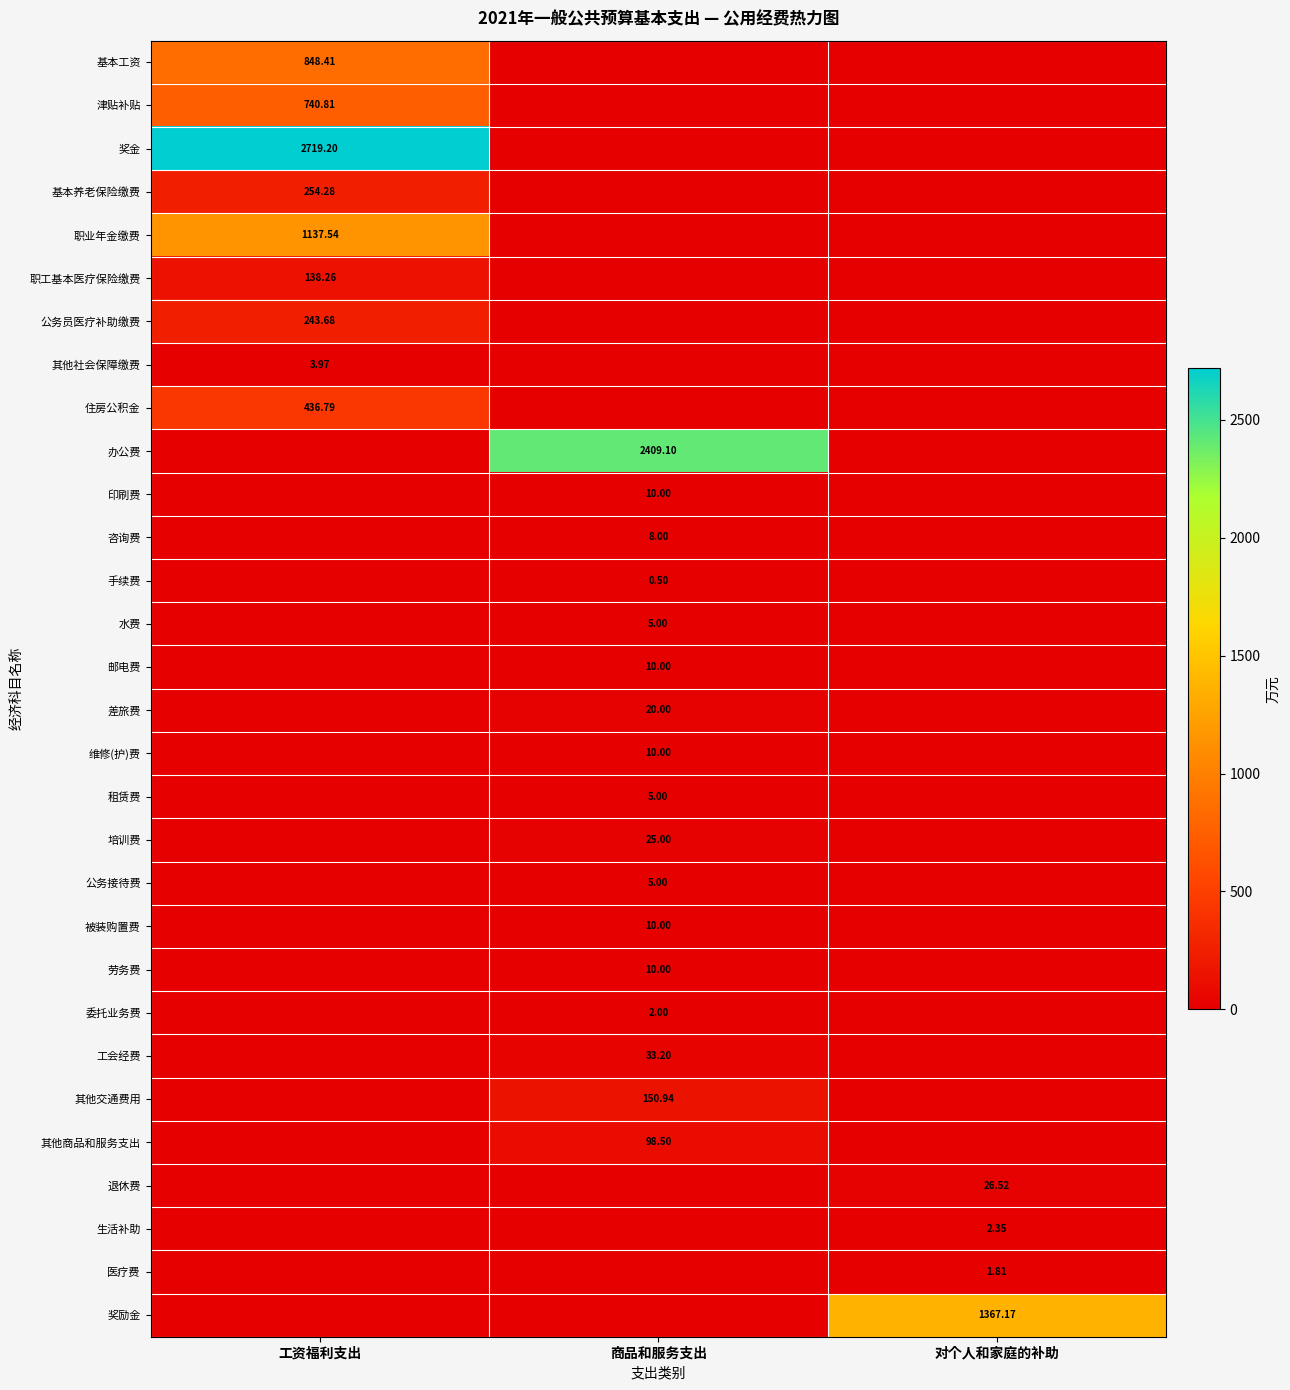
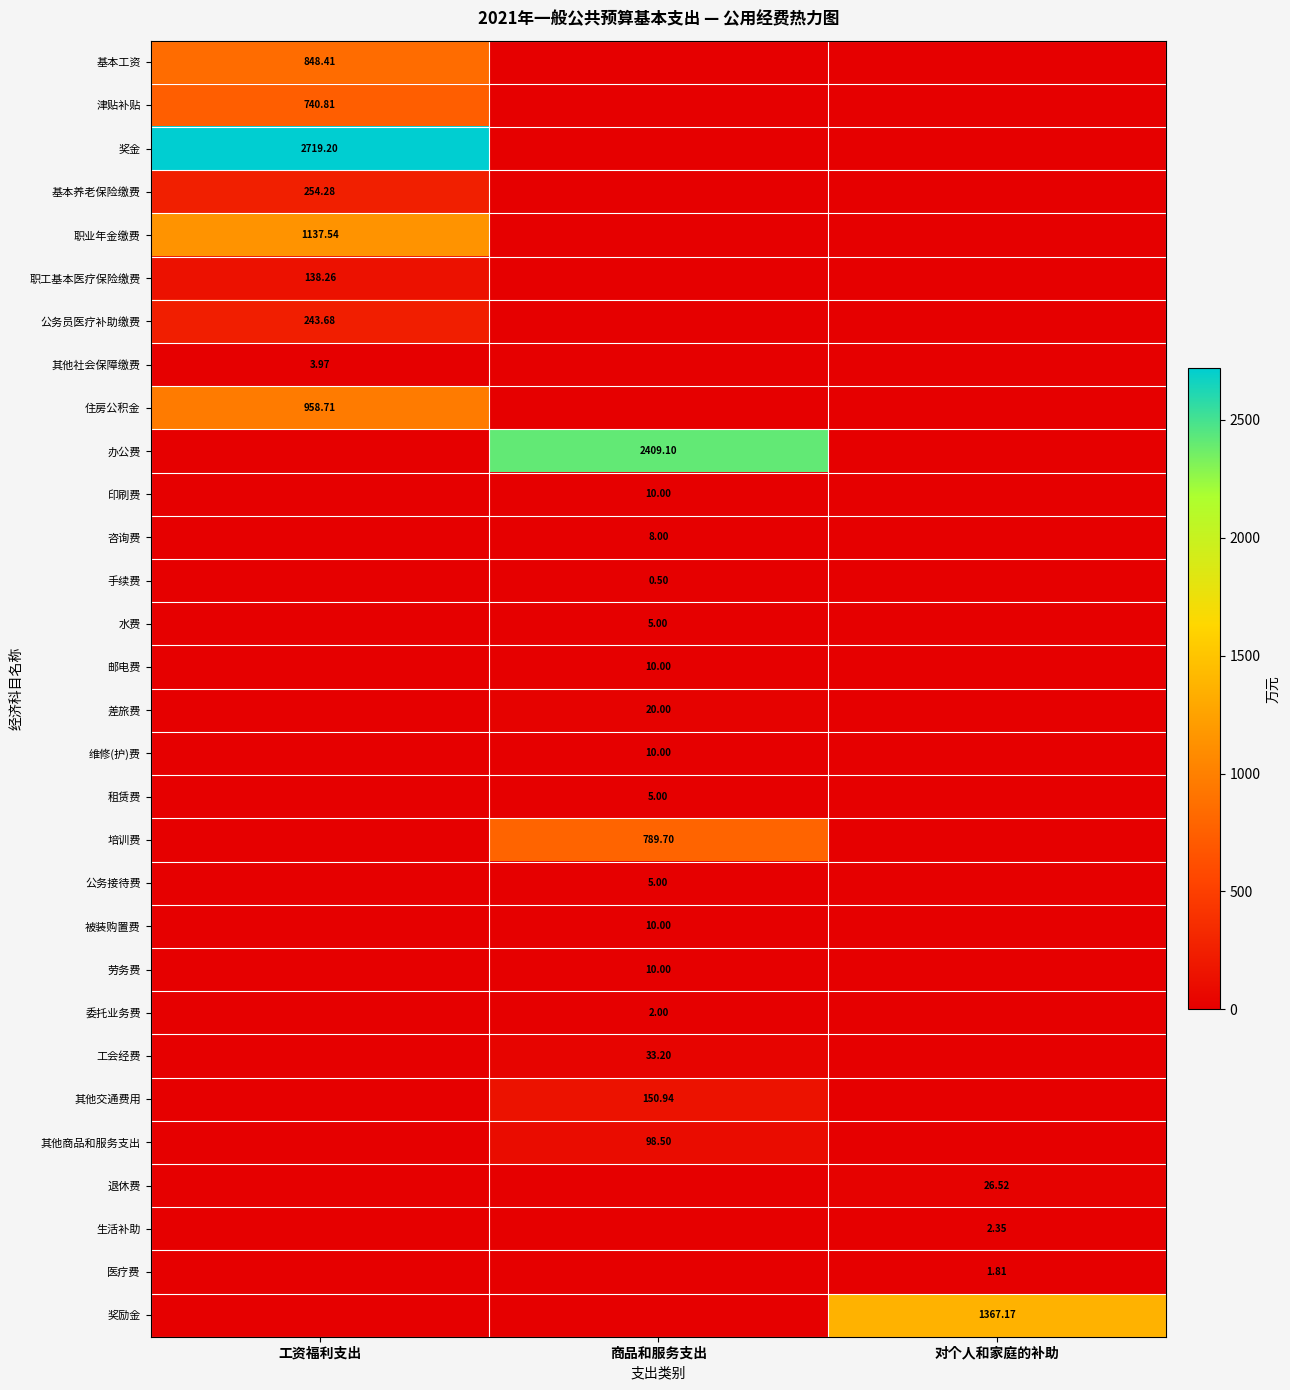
  {
    "基本工资": {
      "工资福利支出": 848.41
    },
    "津贴补贴": {
      "工资福利支出": 740.81
    },
    "奖金": {
      "工资福利支出": 2719.20
    },
    "基本养老保险缴费": {
      "工资福利支出": 254.28
    },
    "职业年金缴费": {
      "工资福利支出": 1137.54
    },
    "职工基本医疗保险缴费": {
      "工资福利支出": 138.26
    },
    "公务员医疗补助缴费": {
      "工资福利支出": 243.68
    },
    "其他社会保障缴费": {
      "工资福利支出": 3.97
    },
    "住房公积金": {
-     "工资福利支出": 436.79
+     "工资福利支出": 958.71
    },
    "办公费": {
      "商品和服务支出": 2409.10
    },
    "印刷费": {
      "商品和服务支出": 10.00
    },
    "咨询费": {
      "商品和服务支出": 8.00
    },
    "手续费": {
      "商品和服务支出": 0.50
    },
    "水费": {
      "商品和服务支出": 5.00
    },
    "邮电费": {
      "商品和服务支出": 10.00
    },
    "差旅费": {
      "商品和服务支出": 20.00
    },
    "维修(护)费": {
      "商品和服务支出": 10.00
    },
    "租赁费": {
      "商品和服务支出": 5.00
    },
    "培训费": {
-     "商品和服务支出": 25.00
+     "商品和服务支出": 789.70
    },
    "公务接待费": {
      "商品和服务支出": 5.00
    },
    "被装购置费": {
      "商品和服务支出": 10.00
    },
    "劳务费": {
      "商品和服务支出": 10.00
    },
    "委托业务费": {
      "商品和服务支出": 2.00
    },
    "工会经费": {
      "商品和服务支出": 33.20
    },
    "其他交通费用": {
      "商品和服务支出": 150.94
    },
    "其他商品和服务支出": {
      "商品和服务支出": 98.50
    },
    "退休费": {
      "对个人和家庭的补助": 26.52
    },
    "生活补助": {
      "对个人和家庭的补助": 2.35
    },
    "医疗费": {
      "对个人和家庭的补助": 1.81
    },
    "奖励金": {
      "对个人和家庭的补助": 1367.17
    }
  }
